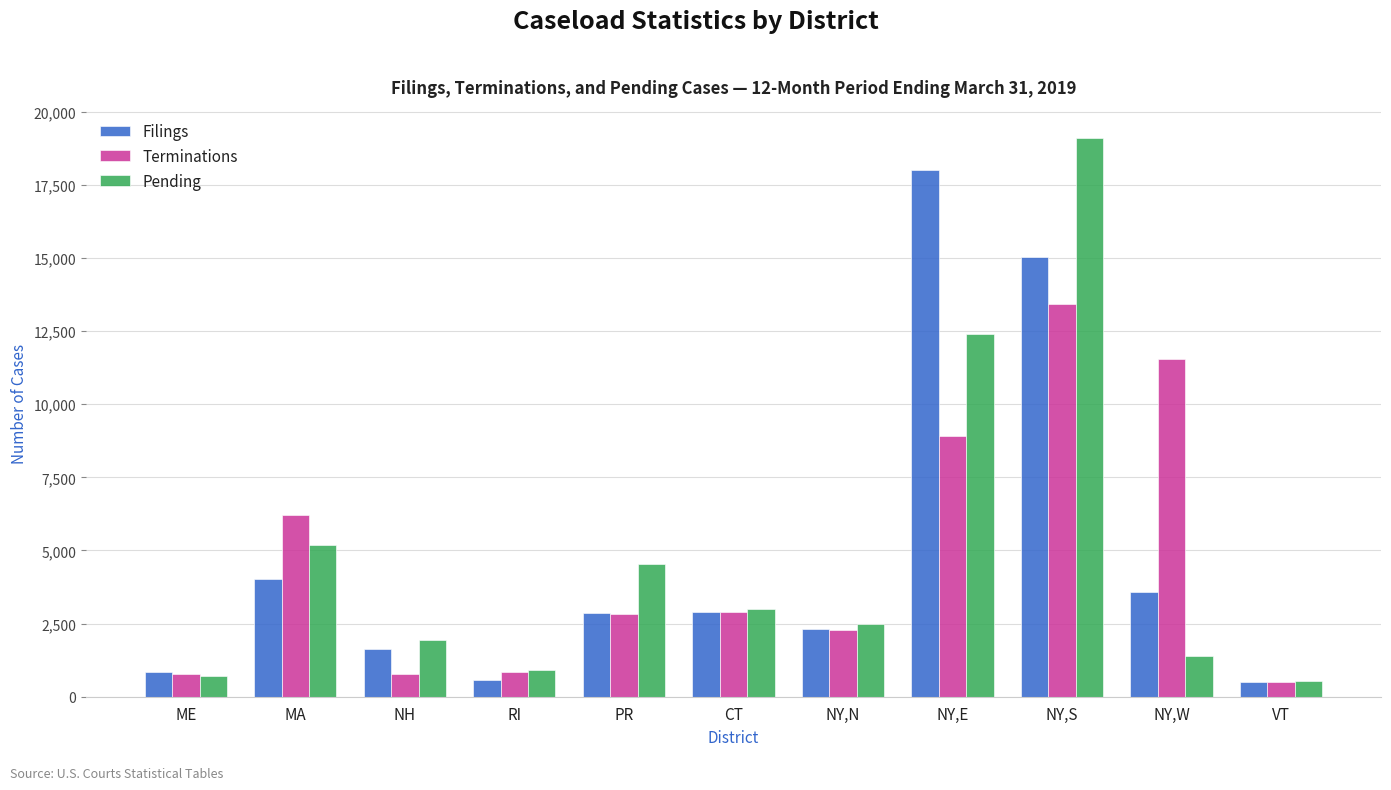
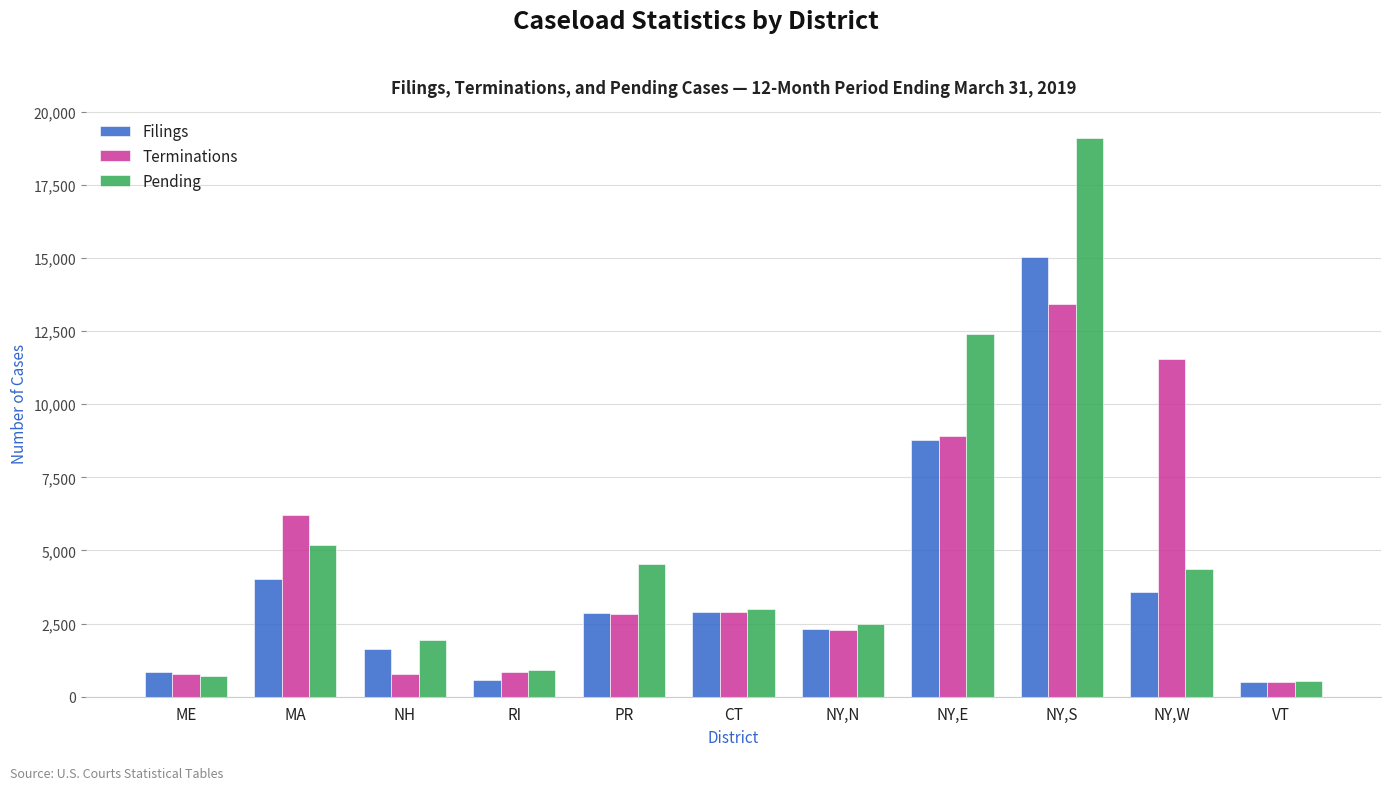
  {
    "Filings": {
      "ME": "800",
      "MA": "4,000",
      "NH": "1,600",
      "RI": "600",
      "PR": "2,900",
      "CT": "2,900",
      "NY,N": "2,300",
-     "NY,E": "18,000",
+     "NY,E": "8,800",
      "NY,S": "15,000",
      "NY,W": "3,600",
      "VT": "500"
    },
    "Terminations": {
      "ME": "800",
      "MA": "6,200",
      "NH": "800",
      "RI": "800",
      "PR": "2,800",
      "CT": "2,900",
      "NY,N": "2,300",
      "NY,E": "8,900",
      "NY,S": "13,400",
      "NY,W": "11,500",
      "VT": "500"
    },
    "Pending": {
      "ME": "700",
      "MA": "5,200",
      "NH": "1,900",
      "RI": "900",
      "PR": "4,600",
      "CT": "3,000",
      "NY,N": "2,500",
      "NY,E": "12,400",
      "NY,S": "19,100",
-     "NY,W": "1,400",
+     "NY,W": "4,400",
      "VT": "500"
    }
  }
